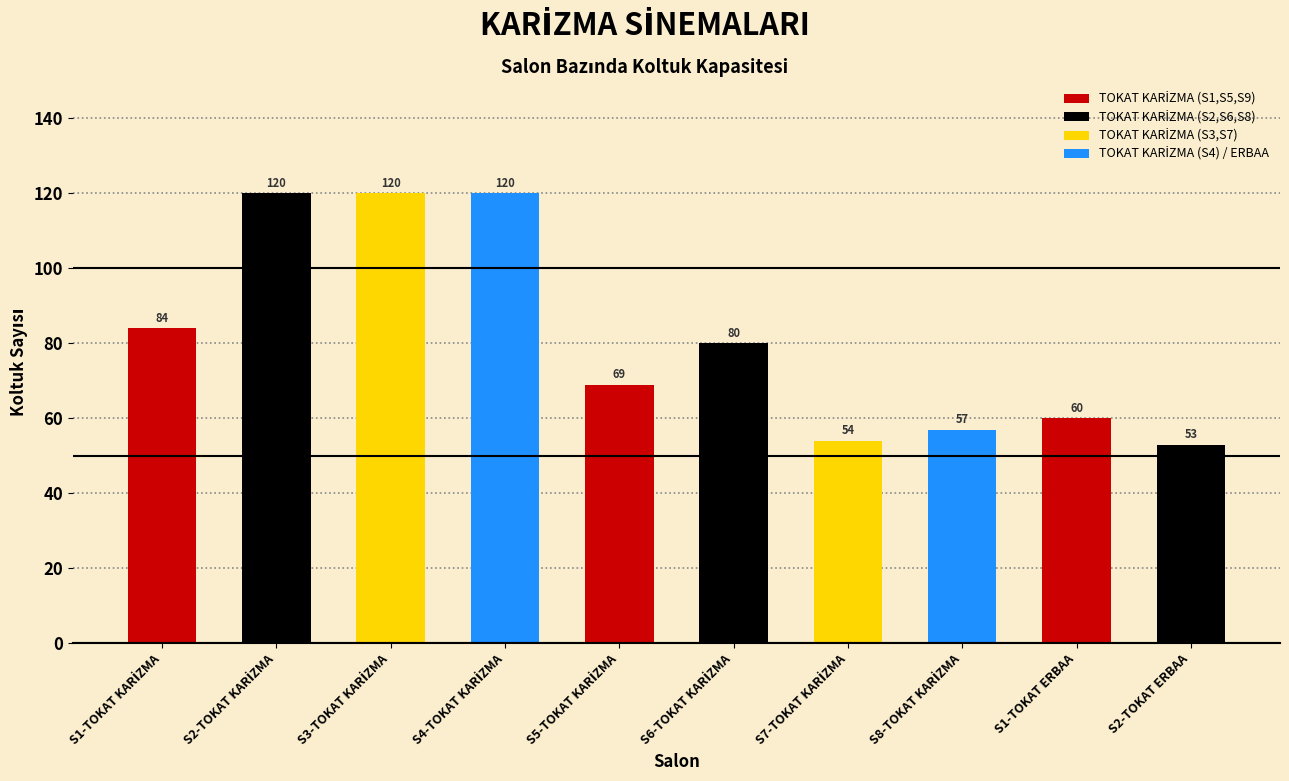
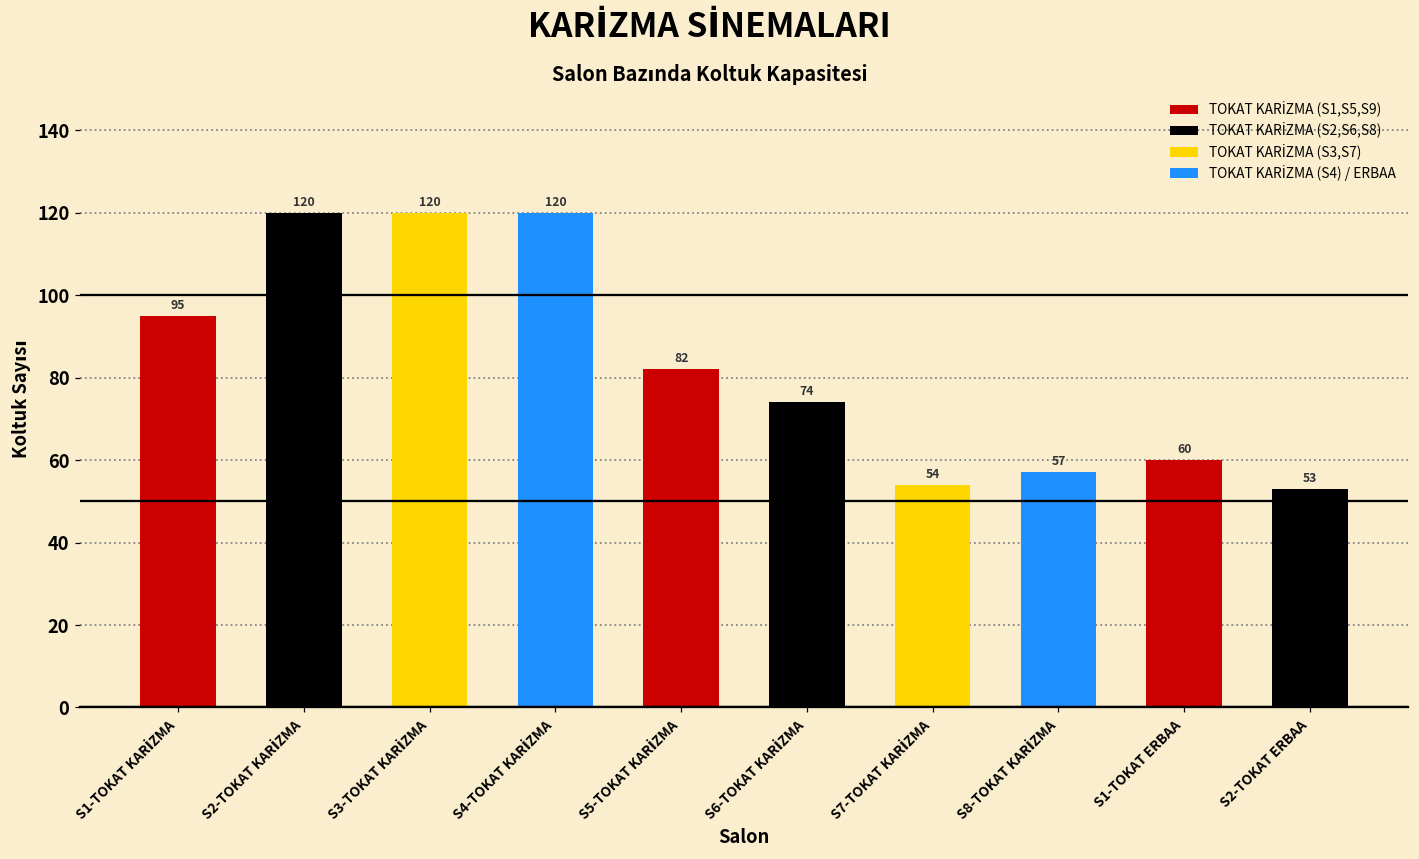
  {
-   "S1-TOKAT KARİZMA": 84,
+   "S1-TOKAT KARİZMA": 95,
    "S2-TOKAT KARİZMA": 120,
    "S3-TOKAT KARİZMA": 120,
    "S4-TOKAT KARİZMA": 120,
-   "S5-TOKAT KARİZMA": 69,
-   "S6-TOKAT KARİZMA": 80,
+   "S5-TOKAT KARİZMA": 82,
+   "S6-TOKAT KARİZMA": 74,
    "S7-TOKAT KARİZMA": 54,
    "S8-TOKAT KARİZMA": 57,
    "S1-TOKAT ERBAA": 60,
    "S2-TOKAT ERBAA": 53
  }
